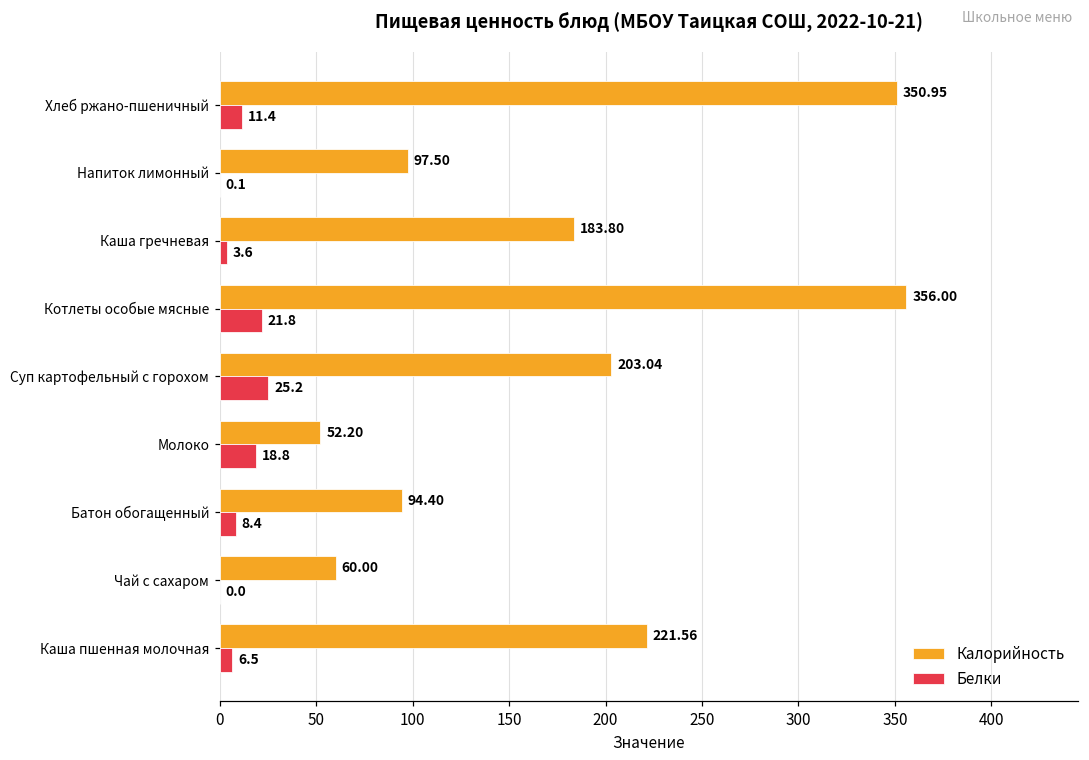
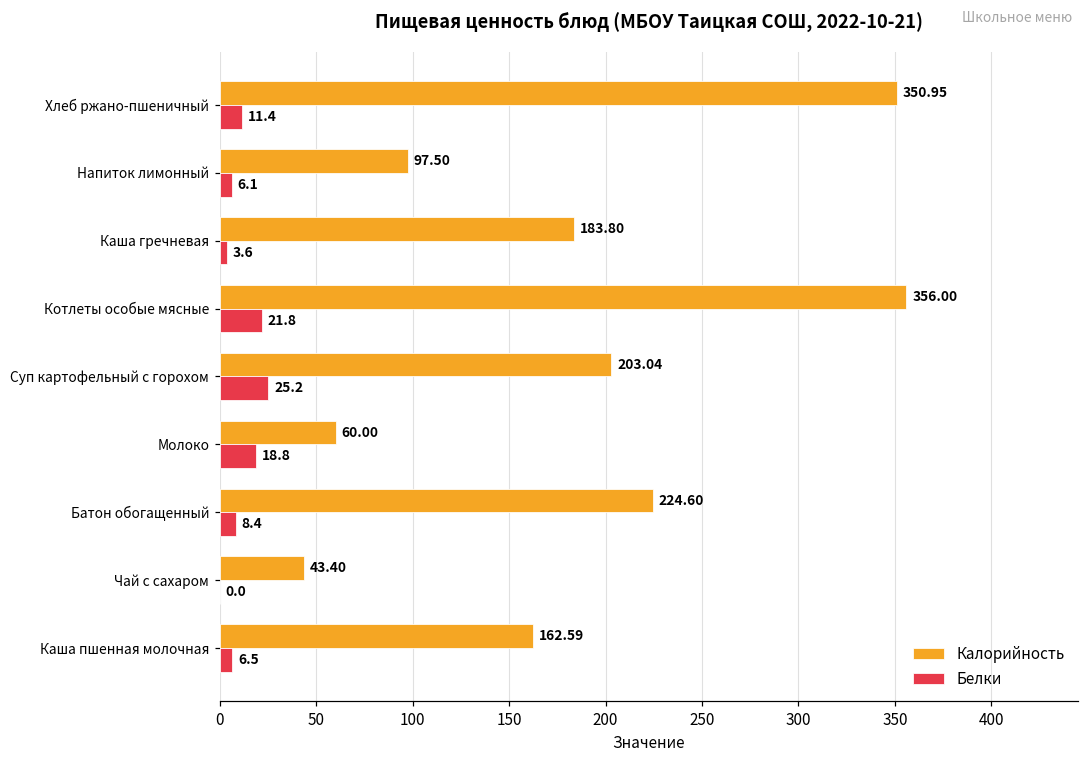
  {
    "Калорийность": {
      "Хлеб ржано-пшеничный": 350.95,
      "Напиток лимонный": 97.50,
      "Каша гречневая": 183.80,
      "Котлеты особые мясные": 356.00,
      "Суп картофельный с горохом": 203.04,
-     "Молоко": 52.20,
-     "Батон обогащенный": 94.40,
-     "Чай с сахаром": 60.00,
-     "Каша пшенная молочная": 221.56
+     "Молоко": 60.00,
+     "Батон обогащенный": 224.60,
+     "Чай с сахаром": 43.40,
+     "Каша пшенная молочная": 162.59
    },
    "Белки": {
      "Хлеб ржано-пшеничный": 11.4,
-     "Напиток лимонный": 0.1,
+     "Напиток лимонный": 6.1,
      "Каша гречневая": 3.6,
      "Котлеты особые мясные": 21.8,
      "Суп картофельный с горохом": 25.2,
      "Молоко": 18.8,
      "Батон обогащенный": 8.4,
      "Чай с сахаром": 0.0,
      "Каша пшенная молочная": 6.5
    }
  }
